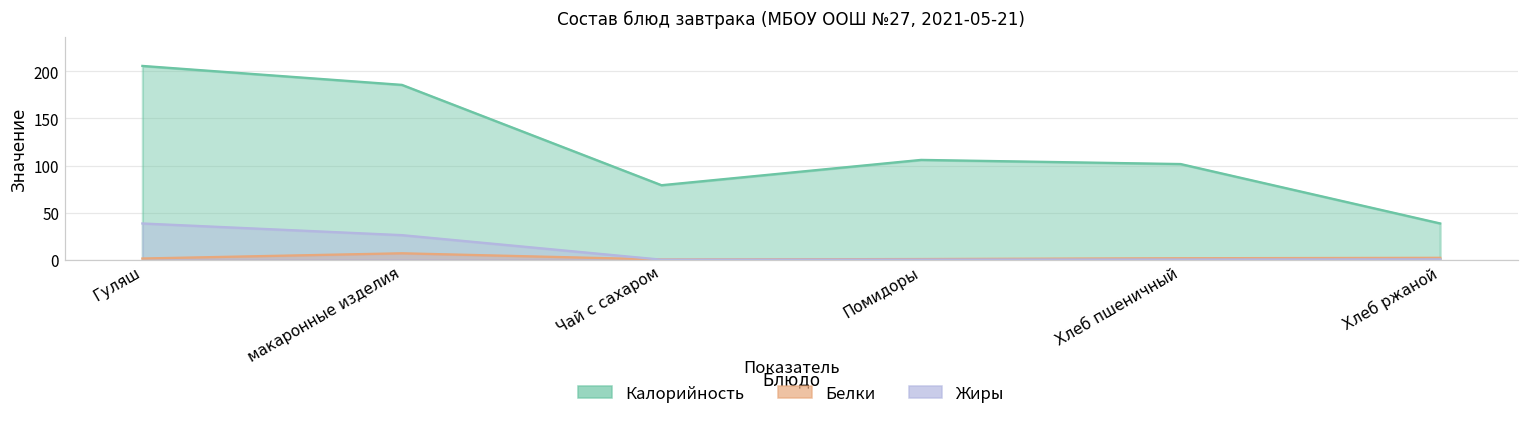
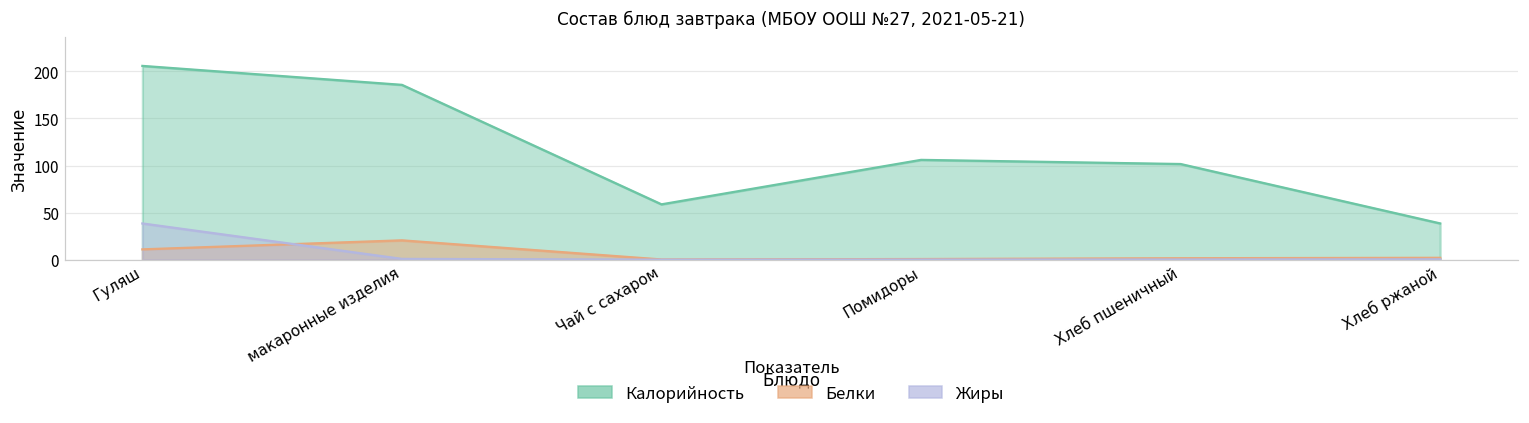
  {
    "Калорийность": {
      "Гуляш": 210,
      "макаронные изделия": 190,
-     "Чай с сахаром": 80,
+     "Чай с сахаром": 60,
      "Помидоры": 110,
      "Хлеб пшеничный": 100,
      "Хлеб ржаной": 40
    },
    "Белки": {
-     "Гуляш": 0,
-     "макаронные изделия": 10
+     "Гуляш": 10,
+     "макаронные изделия": 20
    },
    "Жиры": {
      "Гуляш": 40,
-     "макаронные изделия": 30
+     "макаронные изделия": 0
    }
  }
